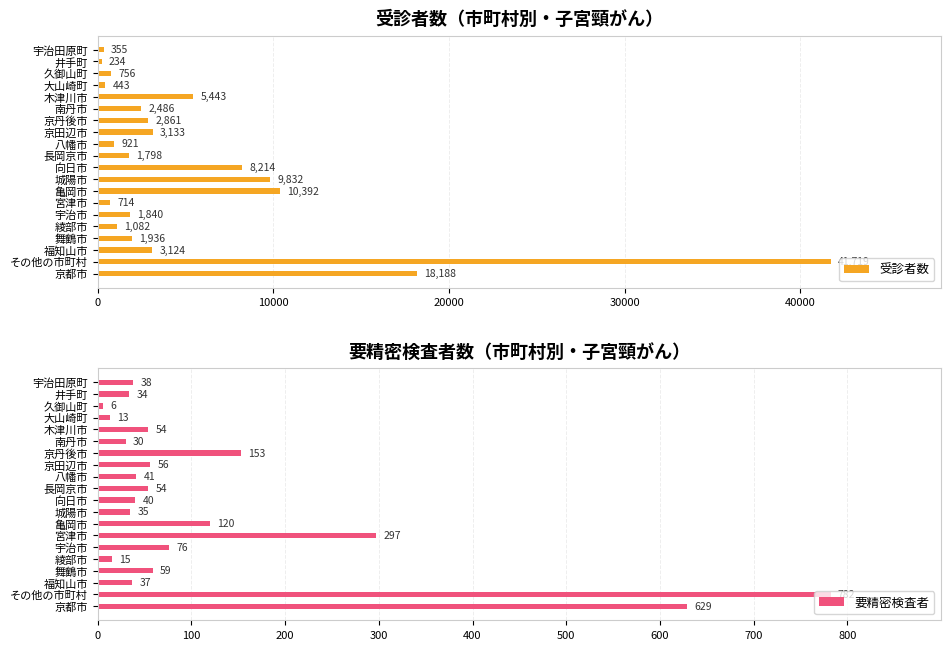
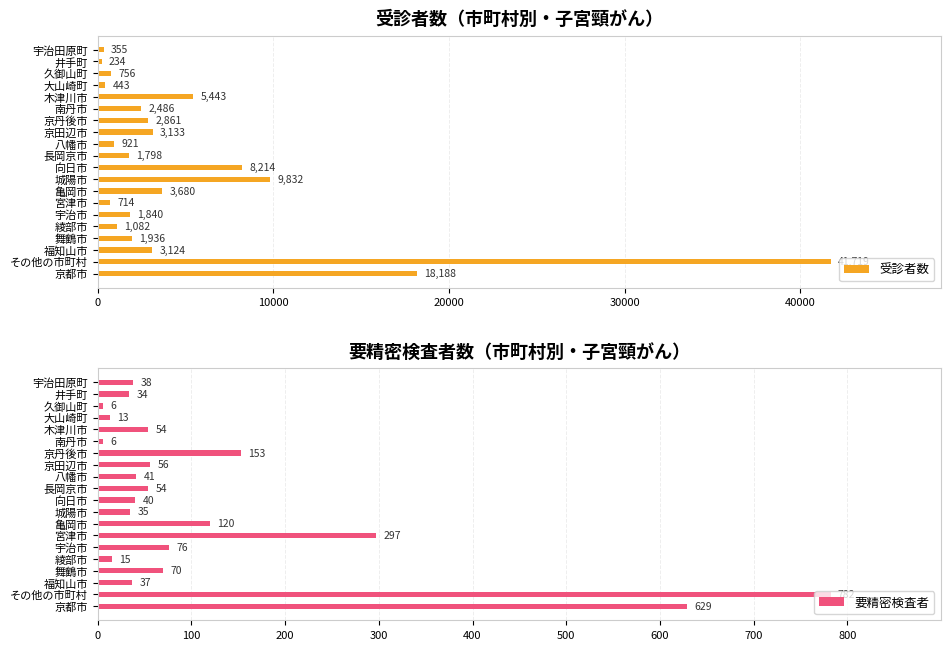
  {
    "受診者数（市町村別・子宮頸がん）": {
      "宇治田原町": "355",
      "井手町": "234",
      "久御山町": "756",
      "大山崎町": "443",
      "木津川市": "5,443",
      "南丹市": "2,486",
      "京丹後市": "2,861",
      "京田辺市": "3,133",
      "八幡市": "921",
      "長岡京市": "1,798",
      "向日市": "8,214",
      "城陽市": "9,832",
-     "亀岡市": "10,392",
+     "亀岡市": "3,680",
      "宮津市": "714",
      "宇治市": "1,840",
      "綾部市": "1,082",
      "舞鶴市": "1,936",
      "福知山市": "3,124",
      "京都市": "18,188"
    },
    "要精密検査者数（市町村別・子宮頸がん）": {
      "宇治田原町": "38",
      "井手町": "34",
      "久御山町": "6",
      "大山崎町": "13",
      "木津川市": "54",
-     "南丹市": "30",
+     "南丹市": "6",
      "京丹後市": "153",
      "京田辺市": "56",
      "八幡市": "41",
      "長岡京市": "54",
      "向日市": "40",
      "城陽市": "35",
      "亀岡市": "120",
      "宮津市": "297",
      "宇治市": "76",
      "綾部市": "15",
-     "舞鶴市": "59",
+     "舞鶴市": "70",
      "福知山市": "37",
      "京都市": "629"
    }
  }
